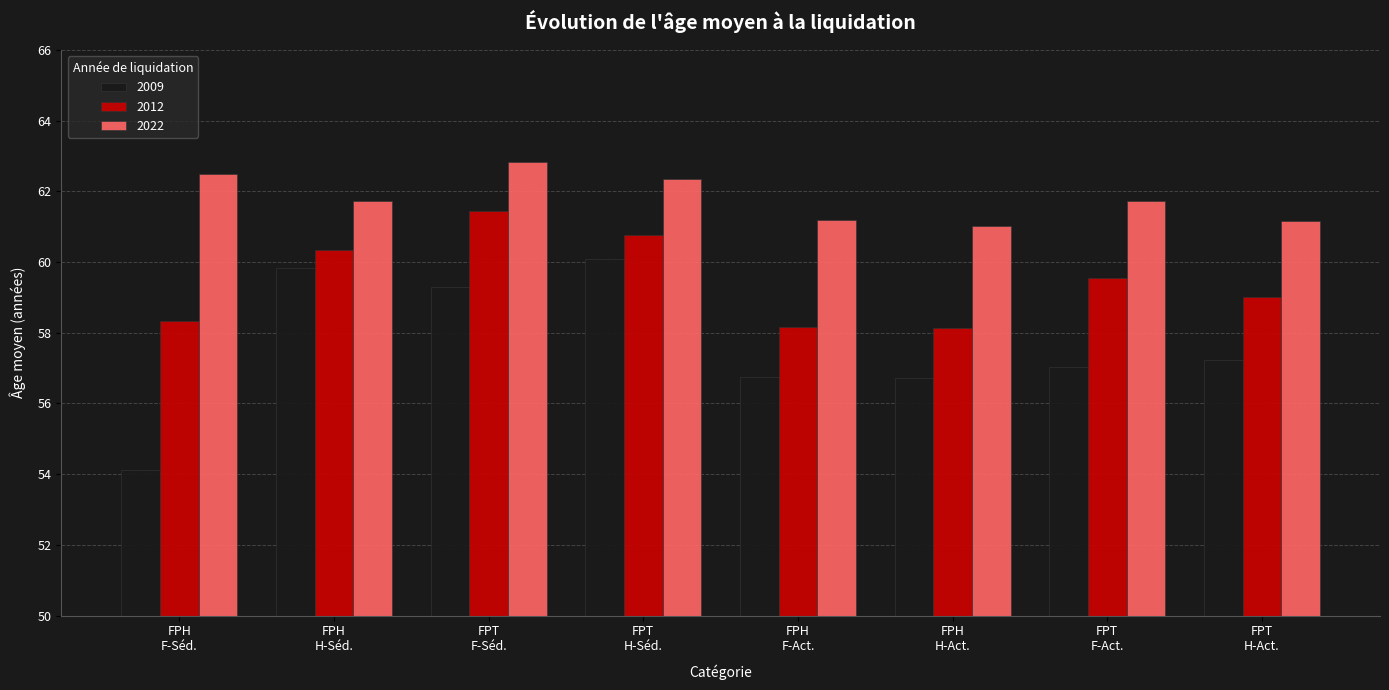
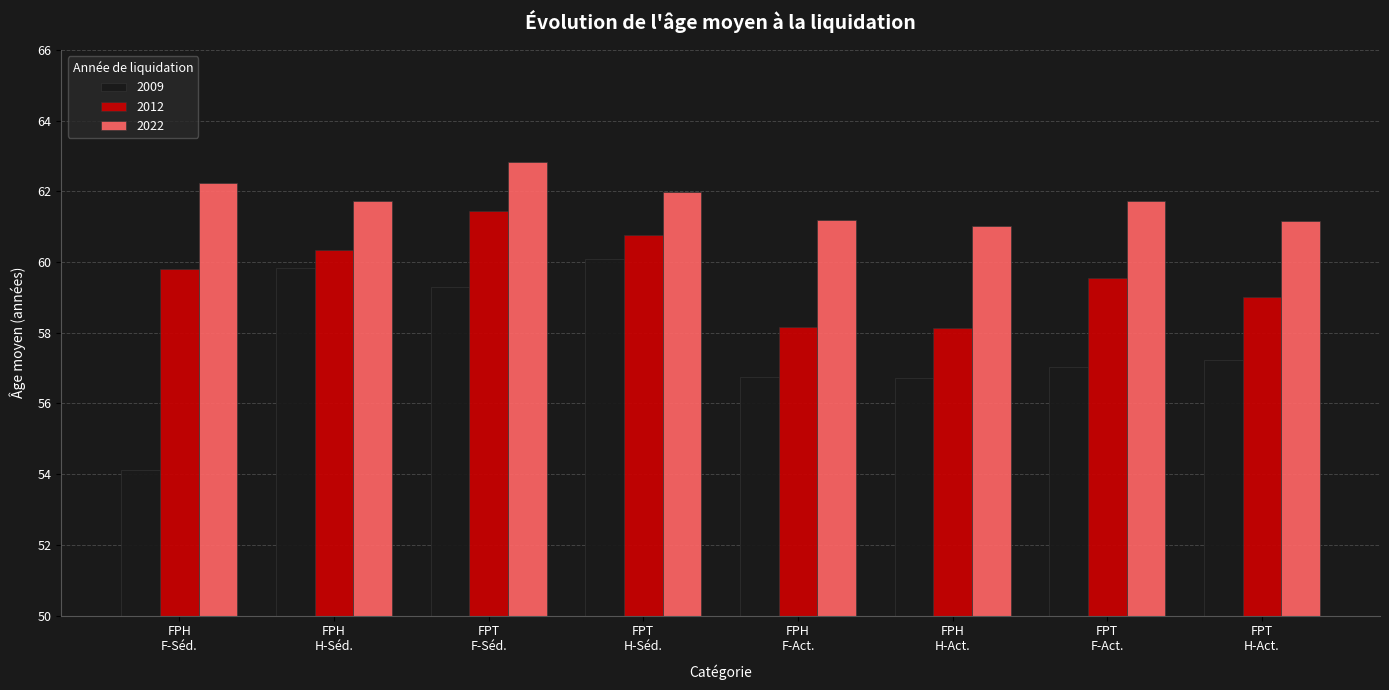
  {
    "2009": {
      "FPH F-Séd.": 54.1,
      "FPH H-Séd.": 59.8,
      "FPT F-Séd.": 59.3,
      "FPT H-Séd.": 60.1,
      "FPH F-Act.": 56.7,
      "FPH H-Act.": 56.7,
      "FPT F-Act.": 57.0,
      "FPT H-Act.": 57.2
    },
    "2012": {
-     "FPH F-Séd.": 58.3,
+     "FPH F-Séd.": 59.8,
      "FPH H-Séd.": 60.3,
      "FPT F-Séd.": 61.4,
      "FPT H-Séd.": 60.8,
      "FPH F-Act.": 58.2,
      "FPH H-Act.": 58.1,
      "FPT F-Act.": 59.5,
      "FPT H-Act.": 59.0
    },
    "2022": {
-     "FPH F-Séd.": 62.5,
+     "FPH F-Séd.": 62.2,
      "FPH H-Séd.": 61.7,
      "FPT F-Séd.": 62.8,
-     "FPT H-Séd.": 62.4,
+     "FPT H-Séd.": 62.0,
      "FPH F-Act.": 61.2,
      "FPH H-Act.": 61.0,
      "FPT F-Act.": 61.7,
      "FPT H-Act.": 61.2
    }
  }
